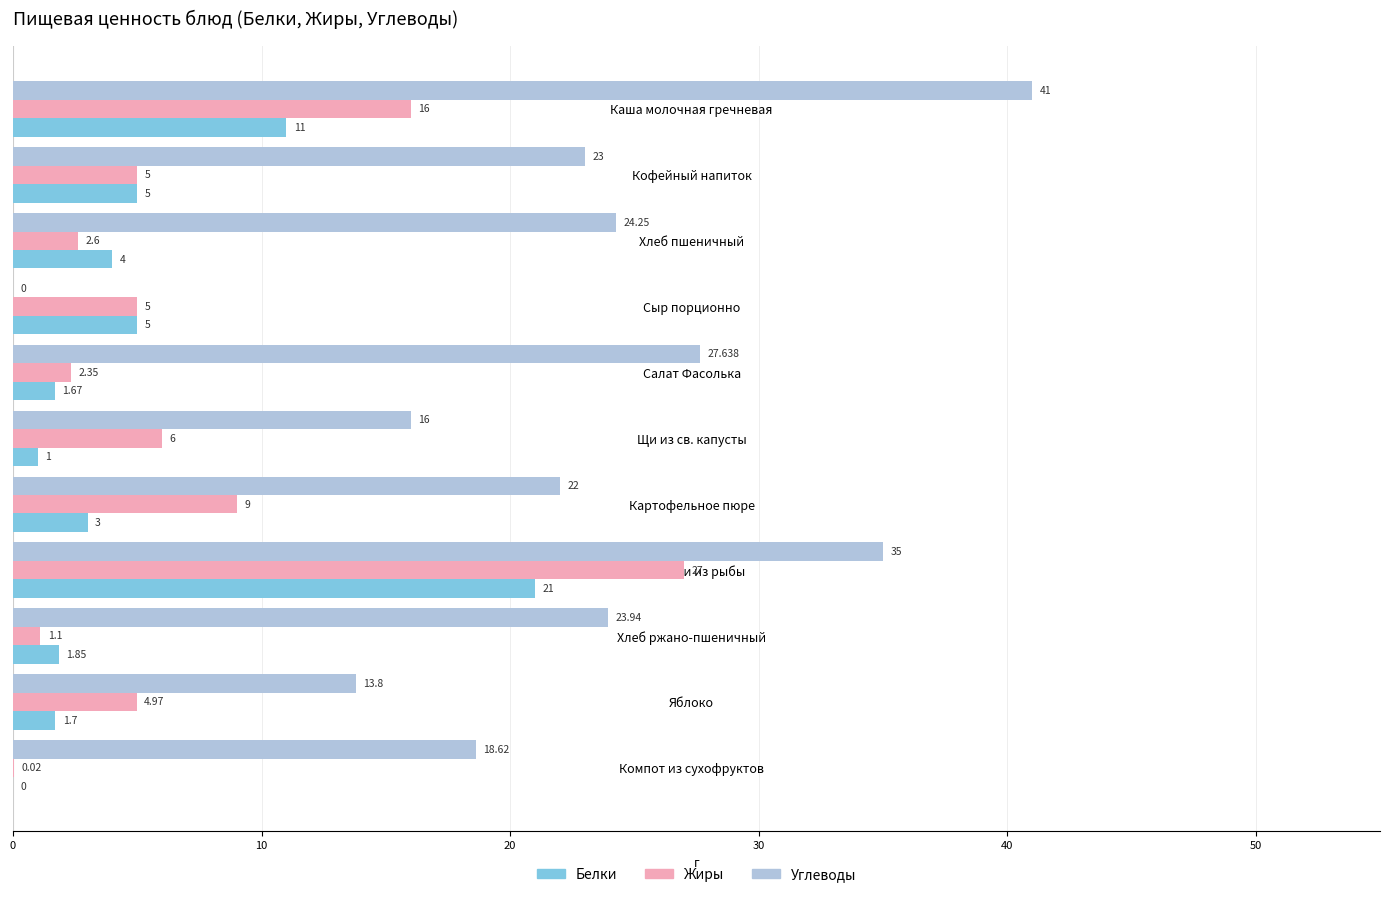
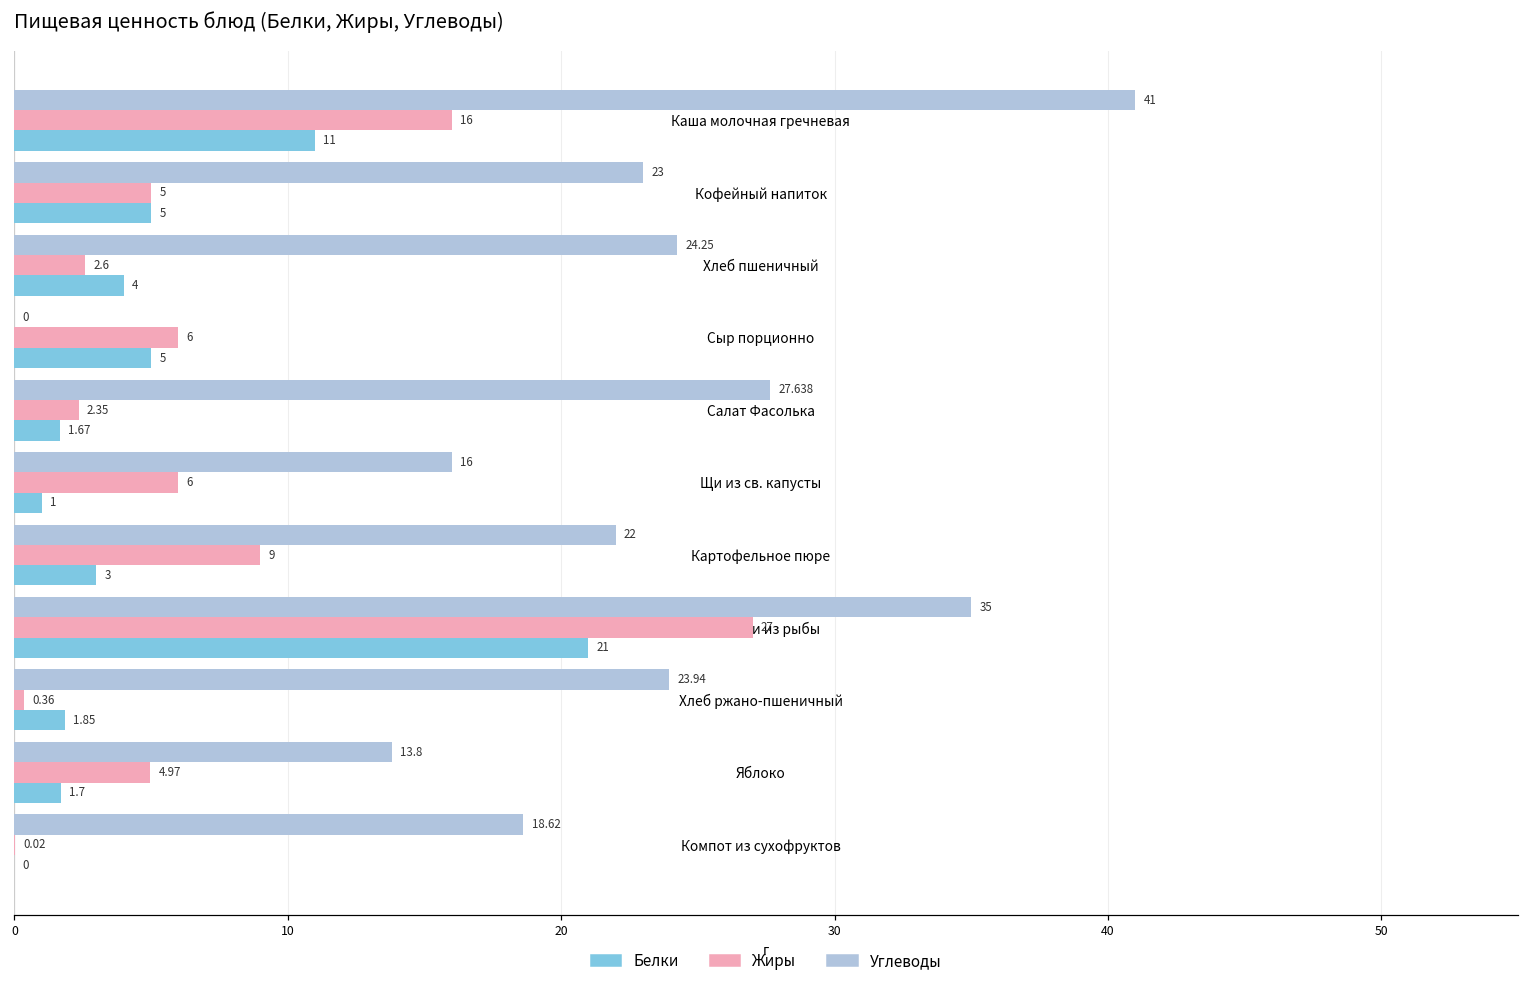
  {
    "Жиры": {
      "Каша молочная гречневая": 16,
      "Кофейный напиток": 5,
      "Хлеб пшеничный": 2.6,
-     "Сыр порционно": 5,
+     "Сыр порционно": 6,
      "Салат Фасолька": 2.35,
      "Щи из св. капусты": 6,
      "Картофельное пюре": 9,
      "Тефтели из рыбы": 27,
-     "Хлеб ржано-пшеничный": 1.1,
+     "Хлеб ржано-пшеничный": 0.36,
      "Яблоко": 4.97,
      "Компот из сухофруктов": 0.02
    }
  }
